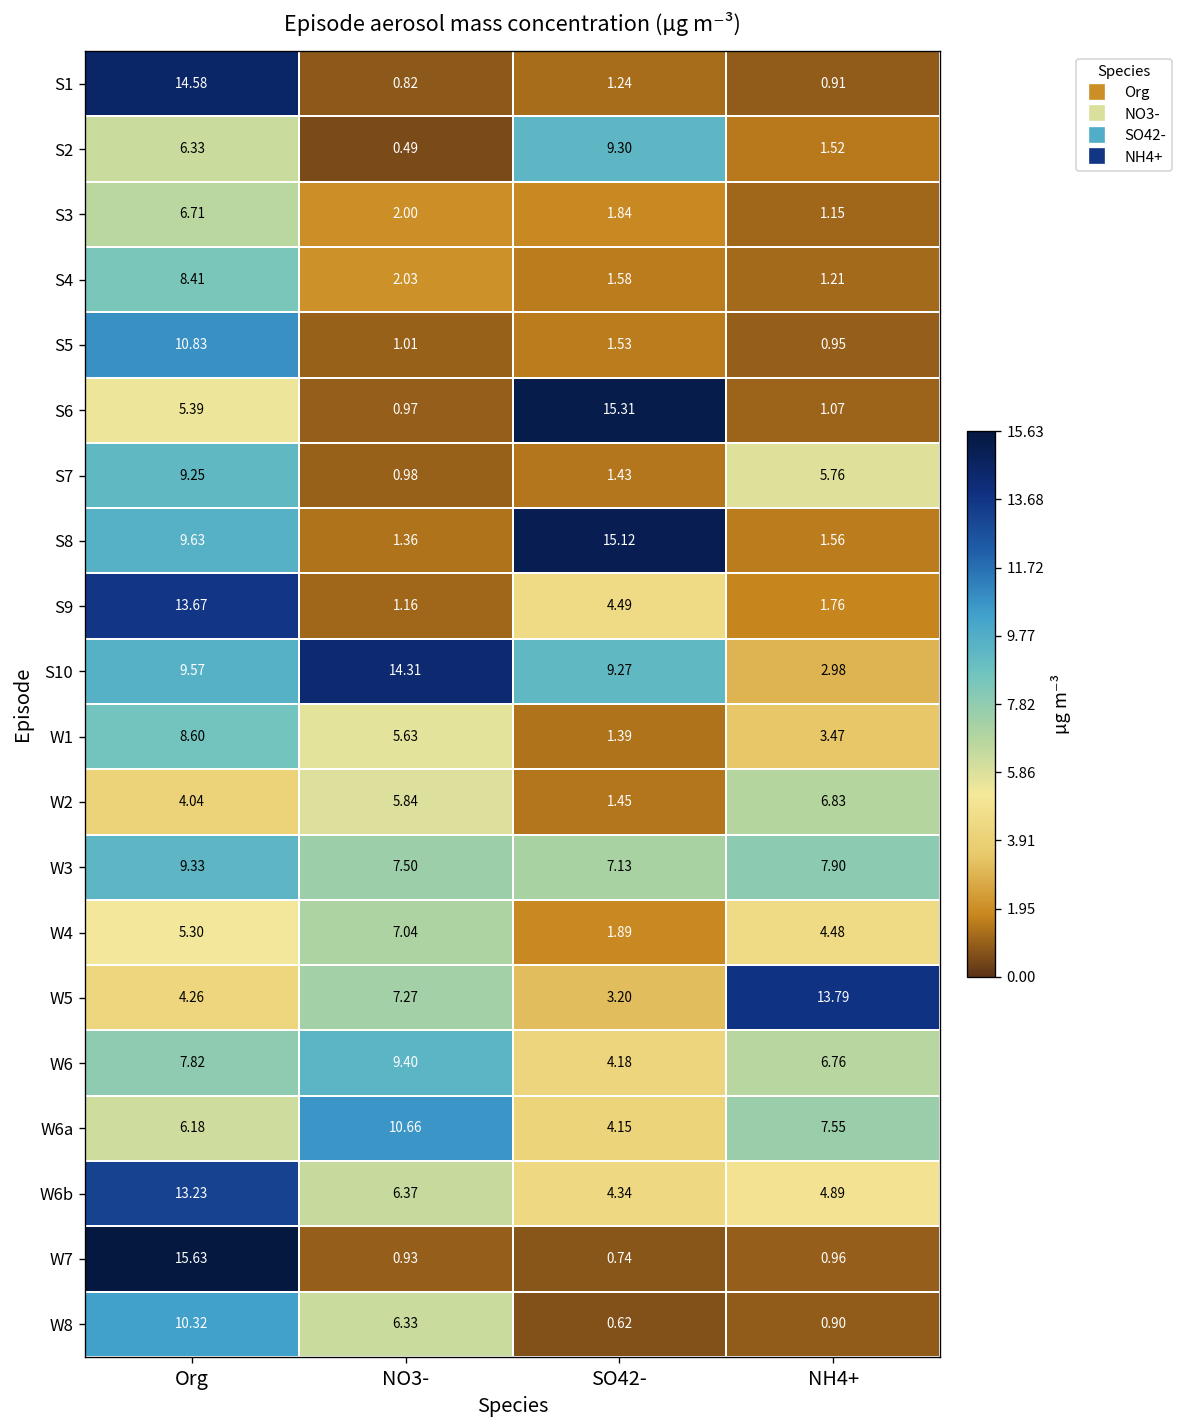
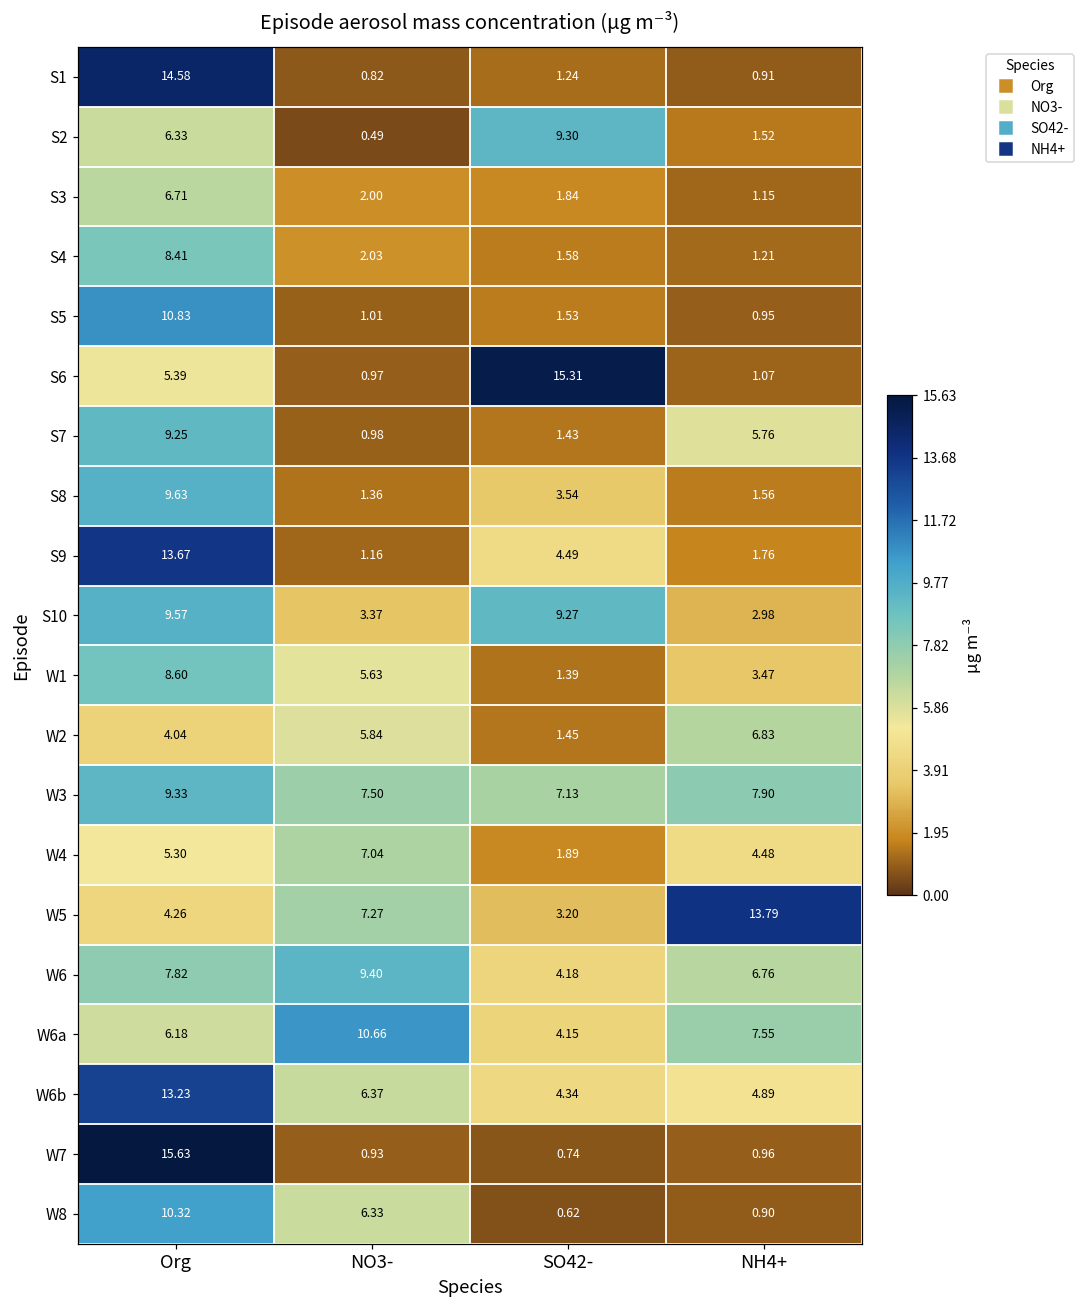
  {
    "S1": {
      "Org": 14.58,
      "NO3-": 0.82,
      "SO42-": 1.24,
      "NH4+": 0.91
    },
    "S2": {
      "Org": 6.33,
      "NO3-": 0.49,
      "SO42-": 9.30,
      "NH4+": 1.52
    },
    "S3": {
      "Org": 6.71,
      "NO3-": 2.00,
      "SO42-": 1.84,
      "NH4+": 1.15
    },
    "S4": {
      "Org": 8.41,
      "NO3-": 2.03,
      "SO42-": 1.58,
      "NH4+": 1.21
    },
    "S5": {
      "Org": 10.83,
      "NO3-": 1.01,
      "SO42-": 1.53,
      "NH4+": 0.95
    },
    "S6": {
      "Org": 5.39,
      "NO3-": 0.97,
      "SO42-": 15.31,
      "NH4+": 1.07
    },
    "S7": {
      "Org": 9.25,
      "NO3-": 0.98,
      "SO42-": 1.43,
      "NH4+": 5.76
    },
    "S8": {
      "Org": 9.63,
      "NO3-": 1.36,
-     "SO42-": 15.12,
+     "SO42-": 3.54,
      "NH4+": 1.56
    },
    "S9": {
      "Org": 13.67,
      "NO3-": 1.16,
      "SO42-": 4.49,
      "NH4+": 1.76
    },
    "S10": {
      "Org": 9.57,
-     "NO3-": 14.31,
+     "NO3-": 3.37,
      "SO42-": 9.27,
      "NH4+": 2.98
    },
    "W1": {
      "Org": 8.60,
      "NO3-": 5.63,
      "SO42-": 1.39,
      "NH4+": 3.47
    },
    "W2": {
      "Org": 4.04,
      "NO3-": 5.84,
      "SO42-": 1.45,
      "NH4+": 6.83
    },
    "W3": {
      "Org": 9.33,
      "NO3-": 7.50,
      "SO42-": 7.13,
      "NH4+": 7.90
    },
    "W4": {
      "Org": 5.30,
      "NO3-": 7.04,
      "SO42-": 1.89,
      "NH4+": 4.48
    },
    "W5": {
      "Org": 4.26,
      "NO3-": 7.27,
      "SO42-": 3.20,
      "NH4+": 13.79
    },
    "W6": {
      "Org": 7.82,
      "NO3-": 9.40,
      "SO42-": 4.18,
      "NH4+": 6.76
    },
    "W6a": {
      "Org": 6.18,
      "NO3-": 10.66,
      "SO42-": 4.15,
      "NH4+": 7.55
    },
    "W6b": {
      "Org": 13.23,
      "NO3-": 6.37,
      "SO42-": 4.34,
      "NH4+": 4.89
    },
    "W7": {
      "Org": 15.63,
      "NO3-": 0.93,
      "SO42-": 0.74,
      "NH4+": 0.96
    },
    "W8": {
      "Org": 10.32,
      "NO3-": 6.33,
      "SO42-": 0.62,
      "NH4+": 0.90
    }
  }
